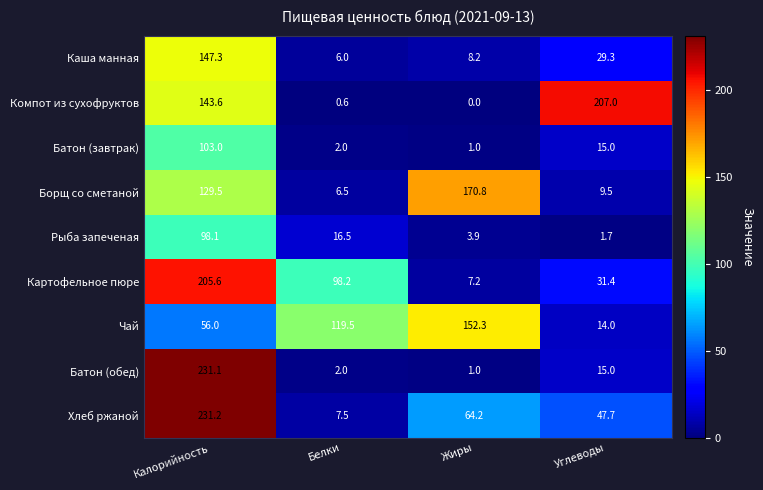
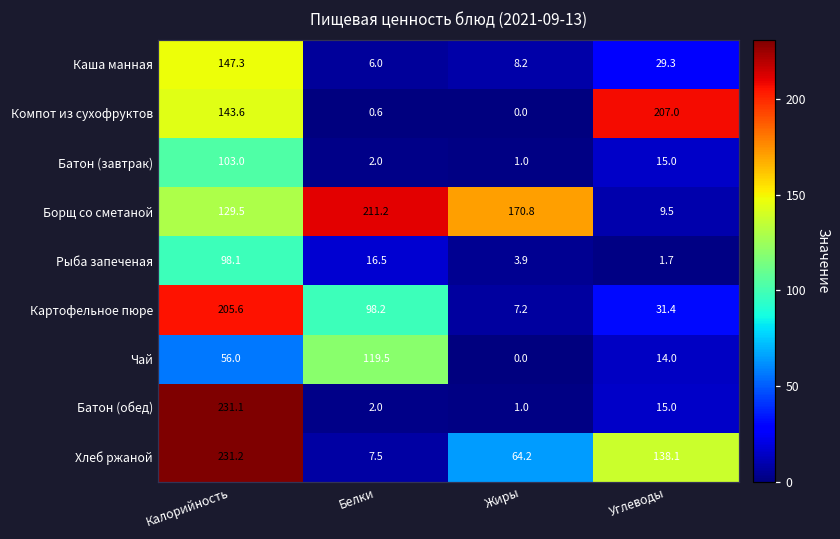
  {
    "Каша манная": {
      "Калорийность": 147.3,
      "Белки": 6.0,
      "Жиры": 8.2,
      "Углеводы": 29.3
    },
    "Компот из сухофруктов": {
      "Калорийность": 143.6,
      "Белки": 0.6,
      "Жиры": 0.0,
      "Углеводы": 207.0
    },
    "Батон (завтрак)": {
      "Калорийность": 103.0,
      "Белки": 2.0,
      "Жиры": 1.0,
      "Углеводы": 15.0
    },
    "Борщ со сметаной": {
      "Калорийность": 129.5,
-     "Белки": 6.5,
+     "Белки": 211.2,
      "Жиры": 170.8,
      "Углеводы": 9.5
    },
    "Рыба запеченая": {
      "Калорийность": 98.1,
      "Белки": 16.5,
      "Жиры": 3.9,
      "Углеводы": 1.7
    },
    "Картофельное пюре": {
      "Калорийность": 205.6,
      "Белки": 98.2,
      "Жиры": 7.2,
      "Углеводы": 31.4
    },
    "Чай": {
      "Калорийность": 56.0,
      "Белки": 119.5,
-     "Жиры": 152.3,
+     "Жиры": 0.0,
      "Углеводы": 14.0
    },
    "Батон (обед)": {
      "Калорийность": 231.1,
      "Белки": 2.0,
      "Жиры": 1.0,
      "Углеводы": 15.0
    },
    "Хлеб ржаной": {
      "Калорийность": 231.2,
      "Белки": 7.5,
      "Жиры": 64.2,
-     "Углеводы": 47.7
+     "Углеводы": 138.1
    }
  }
